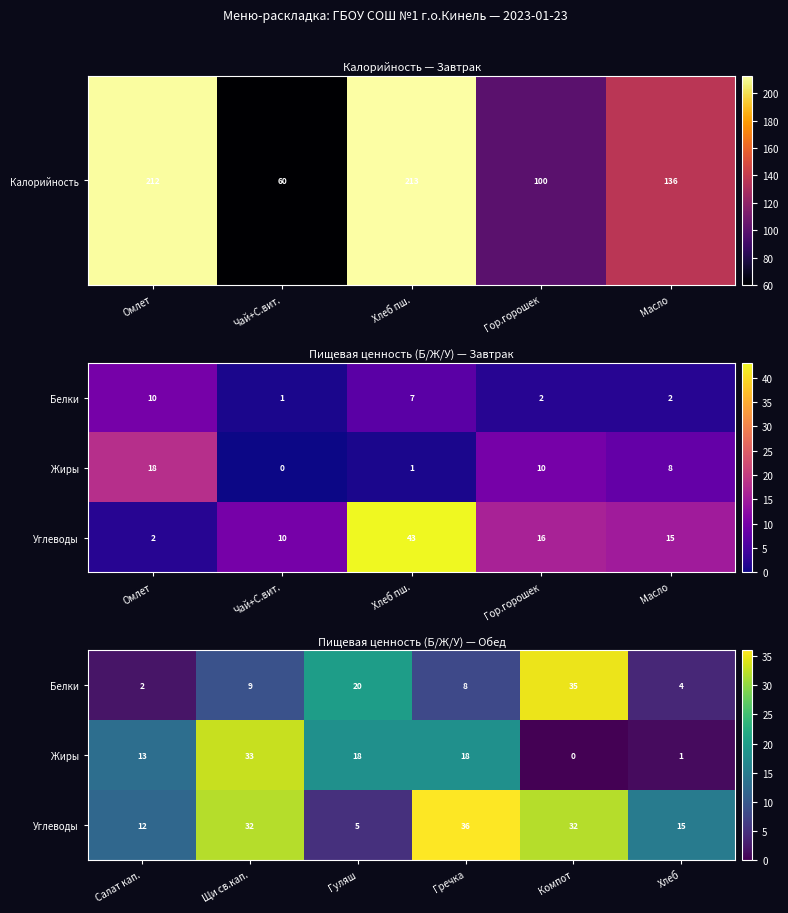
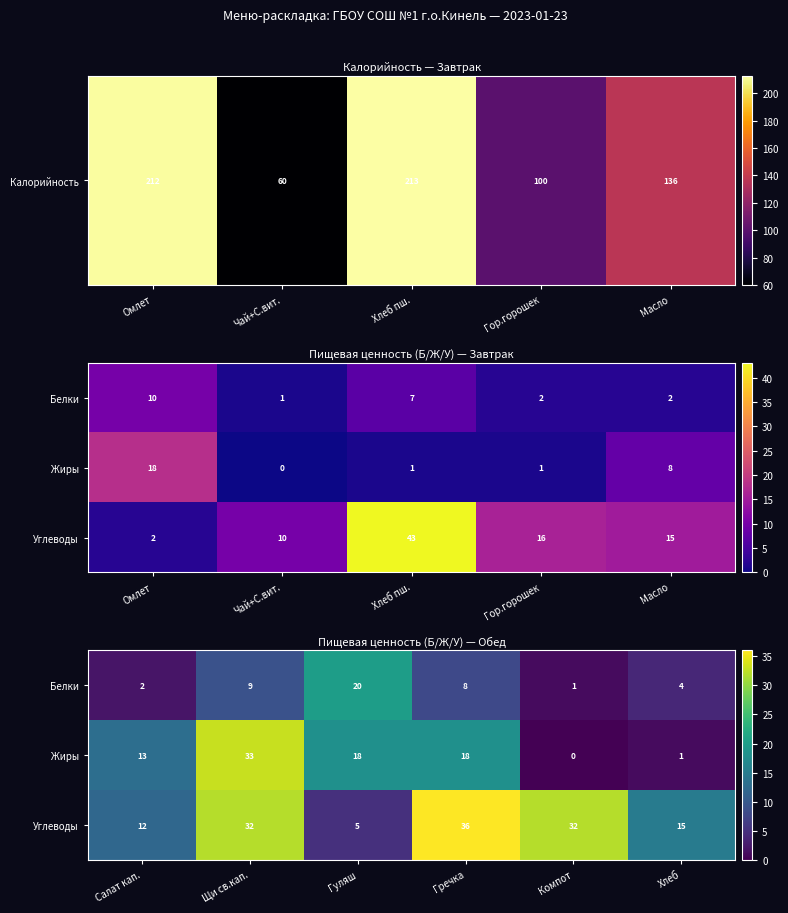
  {
    "Калорийность — Завтрак": {
      "Калорийность": {
        "Омлет": 212,
        "Чай+С.вит.": 60,
        "Хлеб пш.": 213,
        "Гор.горошек": 100,
        "Масло": 136
      }
    },
    "Пищевая ценность (Б/Ж/У) — Завтрак": {
      "Белки": {
        "Омлет": 10,
        "Чай+С.вит.": 1,
        "Хлеб пш.": 7,
        "Гор.горошек": 2,
        "Масло": 2
      },
      "Жиры": {
        "Омлет": 18,
        "Чай+С.вит.": 0,
        "Хлеб пш.": 1,
-       "Гор.горошек": 10,
+       "Гор.горошек": 1,
        "Масло": 8
      },
      "Углеводы": {
        "Омлет": 2,
        "Чай+С.вит.": 10,
        "Хлеб пш.": 43,
        "Гор.горошек": 16,
        "Масло": 15
      }
    },
    "Пищевая ценность (Б/Ж/У) — Обед": {
      "Белки": {
        "Салат кап.": 2,
        "Щи св.кап.": 9,
        "Гуляш": 20,
        "Гречка": 8,
-       "Компот": 35,
+       "Компот": 1,
        "Хлеб": 4
      },
      "Жиры": {
        "Салат кап.": 13,
        "Щи св.кап.": 33,
        "Гуляш": 18,
        "Гречка": 18,
        "Компот": 0,
        "Хлеб": 1
      },
      "Углеводы": {
        "Салат кап.": 12,
        "Щи св.кап.": 32,
        "Гуляш": 5,
        "Гречка": 36,
        "Компот": 32,
        "Хлеб": 15
      }
    }
  }
